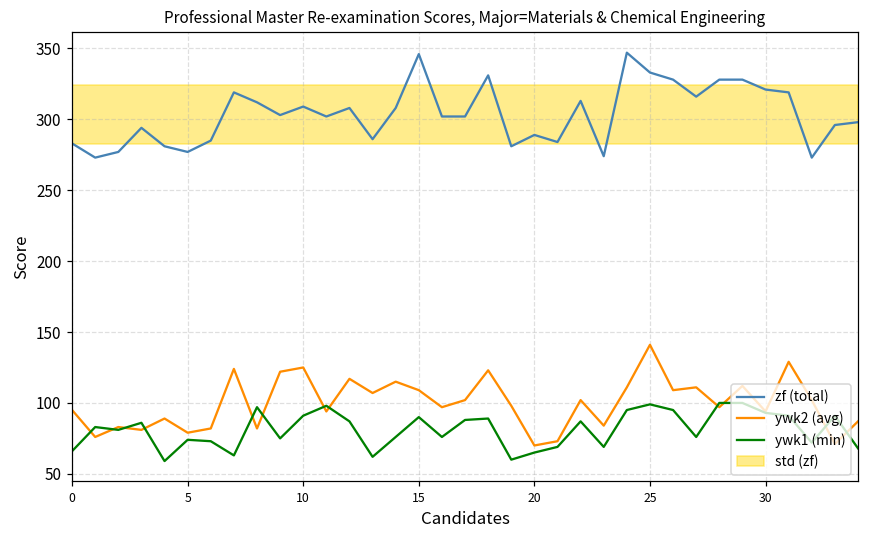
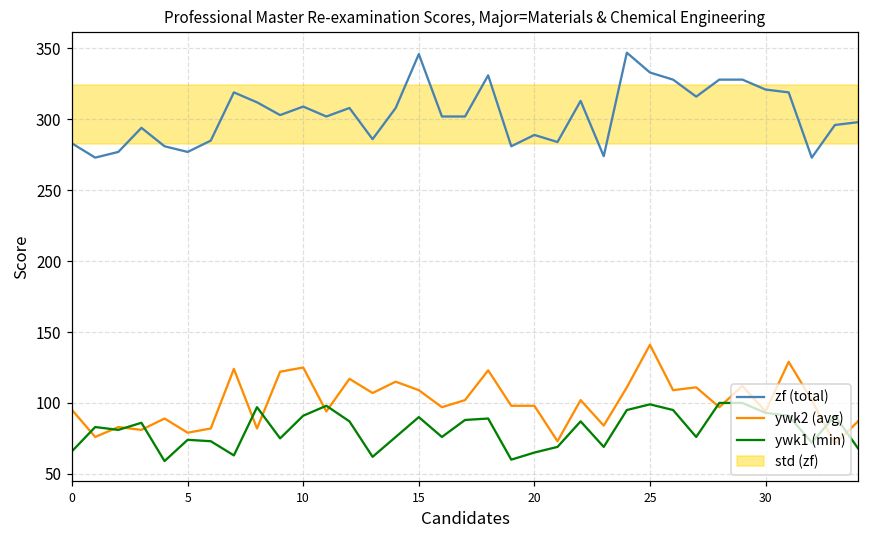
  {
    "zf (total)": {
      "0": 283,
      "5": 277,
      "10": 309,
      "15": 346,
      "20": 289,
      "25": 333,
      "30": 321
    },
    "std (zf)": {
      "0": 325,
      "5": 325,
      "10": 325,
      "15": 325,
      "20": 325,
      "25": 325,
      "30": 325
    },
    "ywk2 (avg)": {
      "0": 95,
      "5": 79,
      "10": 125,
      "15": 109,
-     "20": 70,
+     "20": 98,
      "25": 141
    },
    "ywk1 (min)": {
      "0": 66,
      "5": 74,
      "10": 91,
      "15": 90,
      "20": 65,
      "25": 99
    }
  }
